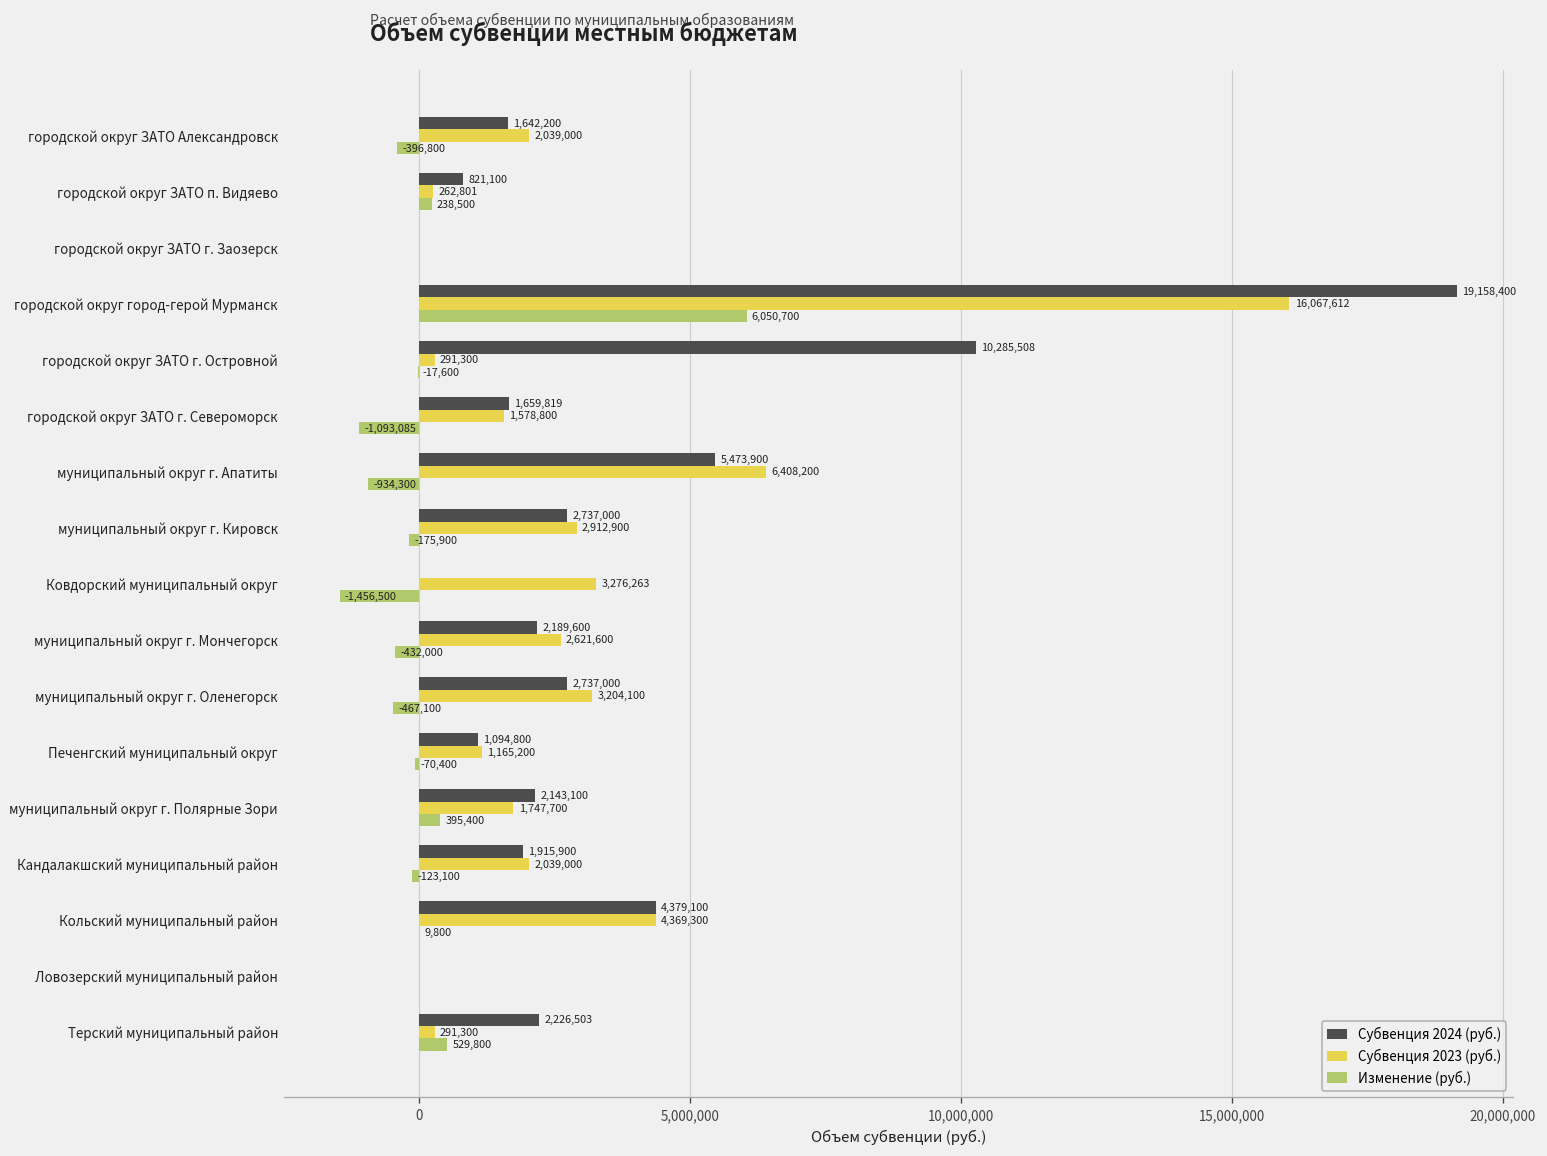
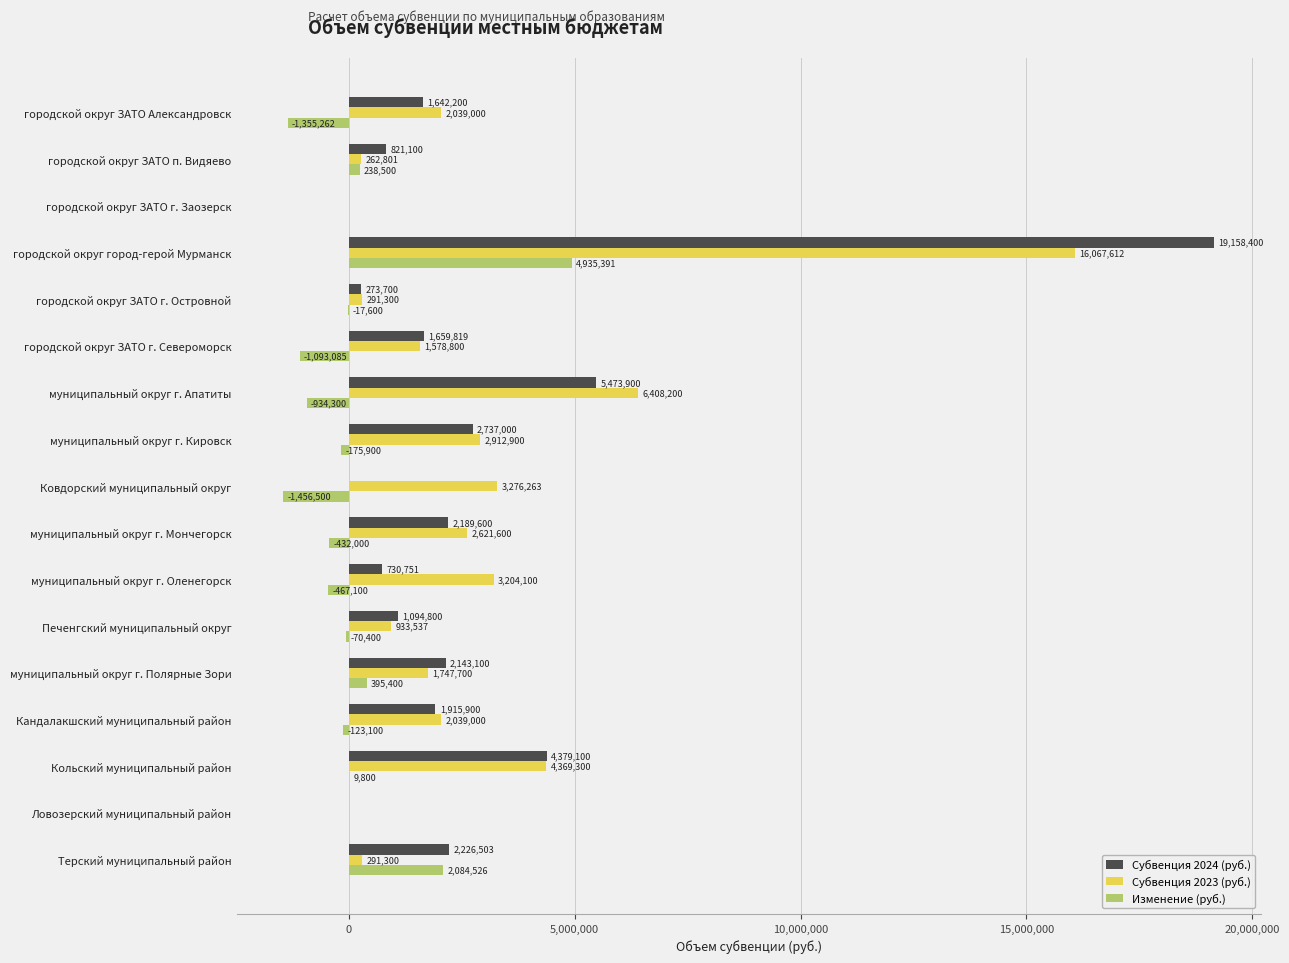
  {
    "Субвенция 2024 (руб.)": {
      "городской округ ЗАТО Александровск": "1,642,200",
      "городской округ ЗАТО п. Видяево": "821,100",
      "городской округ город-герой Мурманск": "19,158,400",
-     "городской округ ЗАТО г. Островной": "10,285,508",
+     "городской округ ЗАТО г. Островной": "273,700",
      "городской округ ЗАТО г. Североморск": "1,659,819",
      "муниципальный округ г. Апатиты": "5,473,900",
      "муниципальный округ г. Кировск": "2,737,000",
      "муниципальный округ г. Мончегорск": "2,189,600",
-     "муниципальный округ г. Оленегорск": "2,737,000",
+     "муниципальный округ г. Оленегорск": "730,751",
      "Печенгский муниципальный округ": "1,094,800",
      "муниципальный округ г. Полярные Зори": "2,143,100",
      "Кандалакшский муниципальный район": "1,915,900",
      "Кольский муниципальный район": "4,379,100",
      "Терский муниципальный район": "2,226,503"
    },
    "Субвенция 2023 (руб.)": {
      "городской округ ЗАТО Александровск": "2,039,000",
      "городской округ ЗАТО п. Видяево": "262,801",
      "городской округ город-герой Мурманск": "16,067,612",
      "городской округ ЗАТО г. Островной": "291,300",
      "городской округ ЗАТО г. Североморск": "1,578,800",
      "муниципальный округ г. Апатиты": "6,408,200",
      "муниципальный округ г. Кировск": "2,912,900",
      "Ковдорский муниципальный округ": "3,276,263",
      "муниципальный округ г. Мончегорск": "2,621,600",
      "муниципальный округ г. Оленегорск": "3,204,100",
-     "Печенгский муниципальный округ": "1,165,200",
+     "Печенгский муниципальный округ": "933,537",
      "муниципальный округ г. Полярные Зори": "1,747,700",
      "Кандалакшский муниципальный район": "2,039,000",
      "Кольский муниципальный район": "4,369,300",
      "Терский муниципальный район": "291,300"
    },
    "Изменение (руб.)": {
-     "городской округ ЗАТО Александровск": "-396,800",
+     "городской округ ЗАТО Александровск": "-1,355,262",
      "городской округ ЗАТО п. Видяево": "238,500",
-     "городской округ город-герой Мурманск": "6,050,700",
+     "городской округ город-герой Мурманск": "4,935,391",
      "городской округ ЗАТО г. Островной": "-17,600",
      "городской округ ЗАТО г. Североморск": "-1,093,085",
      "муниципальный округ г. Апатиты": "-934,300",
      "муниципальный округ г. Кировск": "-175,900",
      "Ковдорский муниципальный округ": "-1,456,500",
      "муниципальный округ г. Мончегорск": "-432,000",
      "муниципальный округ г. Оленегорск": "-467,100",
      "Печенгский муниципальный округ": "-70,400",
      "муниципальный округ г. Полярные Зори": "395,400",
      "Кандалакшский муниципальный район": "-123,100",
      "Кольский муниципальный район": "9,800",
-     "Терский муниципальный район": "529,800"
+     "Терский муниципальный район": "2,084,526"
    }
  }
